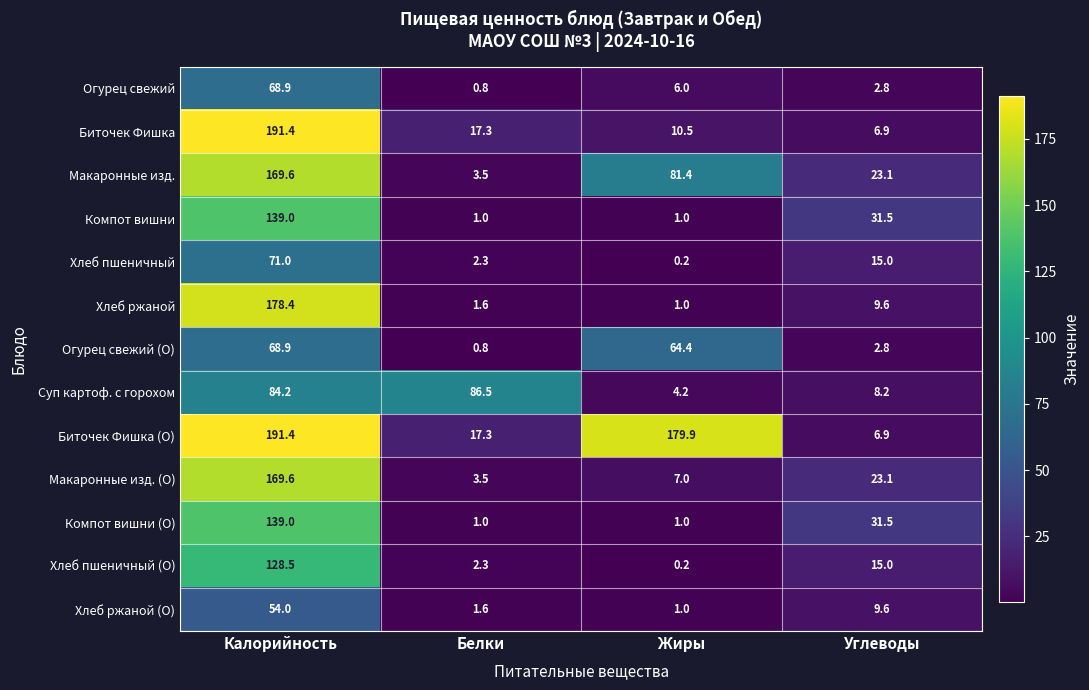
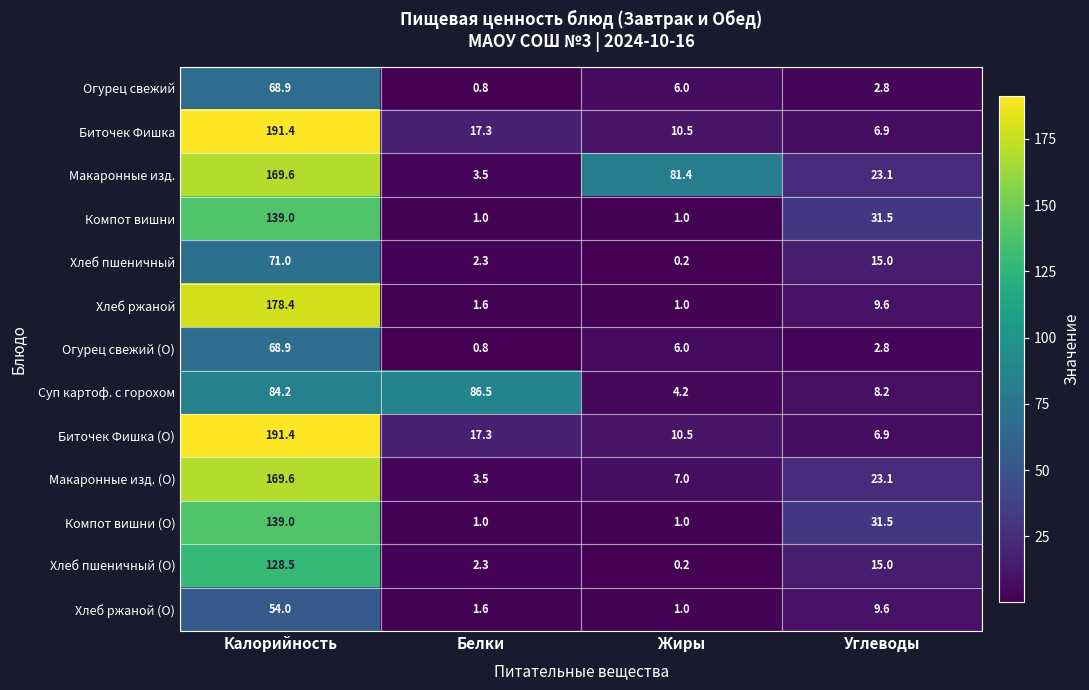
  {
    "Огурец свежий": {
      "Калорийность": 68.9,
      "Белки": 0.8,
      "Жиры": 6.0,
      "Углеводы": 2.8
    },
    "Биточек Фишка": {
      "Калорийность": 191.4,
      "Белки": 17.3,
      "Жиры": 10.5,
      "Углеводы": 6.9
    },
    "Макаронные изд.": {
      "Калорийность": 169.6,
      "Белки": 3.5,
      "Жиры": 81.4,
      "Углеводы": 23.1
    },
    "Компот вишни": {
      "Калорийность": 139.0,
      "Белки": 1.0,
      "Жиры": 1.0,
      "Углеводы": 31.5
    },
    "Хлеб пшеничный": {
      "Калорийность": 71.0,
      "Белки": 2.3,
      "Жиры": 0.2,
      "Углеводы": 15.0
    },
    "Хлеб ржаной": {
      "Калорийность": 178.4,
      "Белки": 1.6,
      "Жиры": 1.0,
      "Углеводы": 9.6
    },
    "Огурец свежий (О)": {
      "Калорийность": 68.9,
      "Белки": 0.8,
-     "Жиры": 64.4,
+     "Жиры": 6.0,
      "Углеводы": 2.8
    },
    "Суп картоф. с горохом": {
      "Калорийность": 84.2,
      "Белки": 86.5,
      "Жиры": 4.2,
      "Углеводы": 8.2
    },
    "Биточек Фишка (О)": {
      "Калорийность": 191.4,
      "Белки": 17.3,
-     "Жиры": 179.9,
+     "Жиры": 10.5,
      "Углеводы": 6.9
    },
    "Макаронные изд. (О)": {
      "Калорийность": 169.6,
      "Белки": 3.5,
      "Жиры": 7.0,
      "Углеводы": 23.1
    },
    "Компот вишни (О)": {
      "Калорийность": 139.0,
      "Белки": 1.0,
      "Жиры": 1.0,
      "Углеводы": 31.5
    },
    "Хлеб пшеничный (О)": {
      "Калорийность": 128.5,
      "Белки": 2.3,
      "Жиры": 0.2,
      "Углеводы": 15.0
    },
    "Хлеб ржаной (О)": {
      "Калорийность": 54.0,
      "Белки": 1.6,
      "Жиры": 1.0,
      "Углеводы": 9.6
    }
  }
